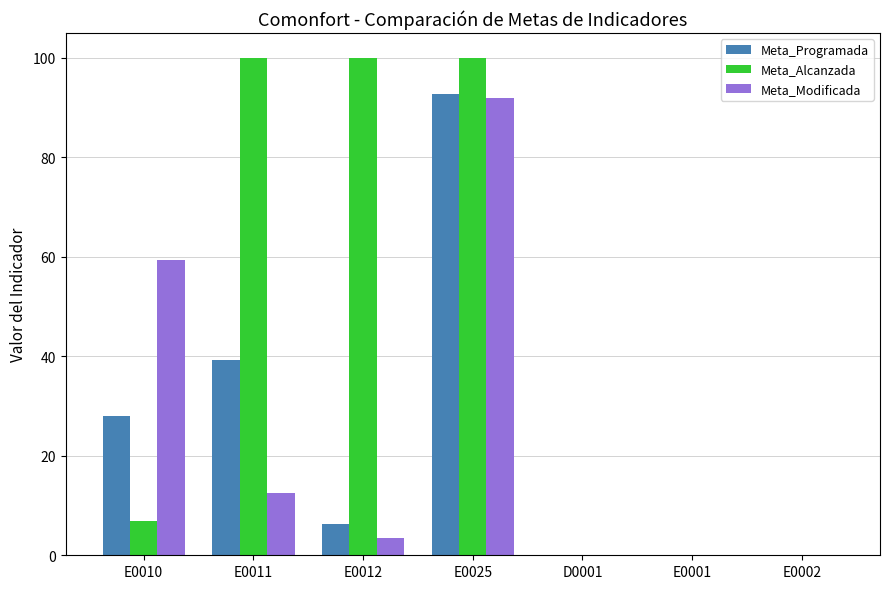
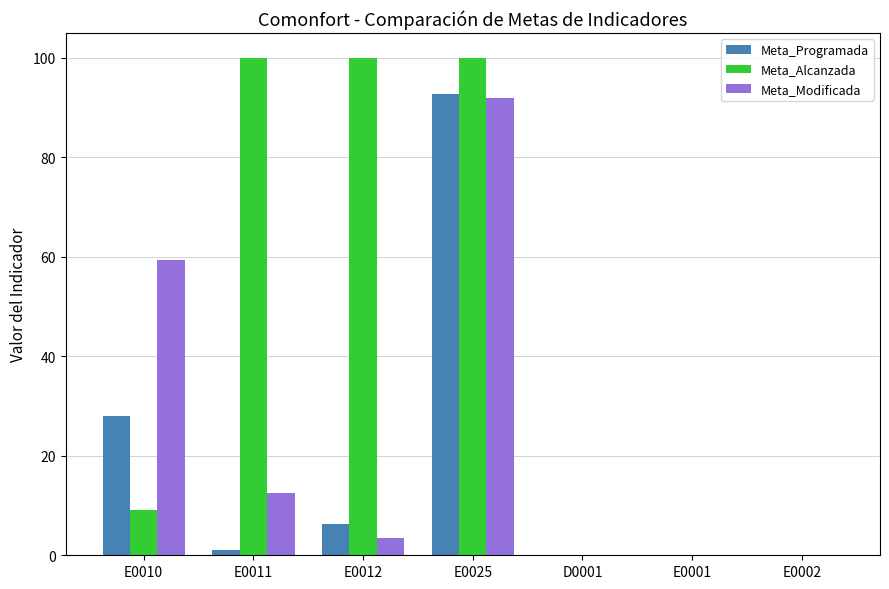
  {
    "Meta_Programada": {
      "E0010": 28,
-     "E0011": 39,
+     "E0011": 1,
      "E0012": 6,
      "E0025": 93,
      "D0001": 0,
      "E0001": 0,
      "E0002": 0
    },
    "Meta_Alcanzada": {
-     "E0010": 7,
+     "E0010": 9,
      "E0011": 100,
      "E0012": 100,
      "E0025": 100,
      "D0001": 0,
      "E0001": 0,
      "E0002": 0
    },
    "Meta_Modificada": {
      "E0010": 59,
      "E0011": 13,
      "E0012": 4,
      "E0025": 92,
      "D0001": 0,
      "E0001": 0,
      "E0002": 0
    }
  }
